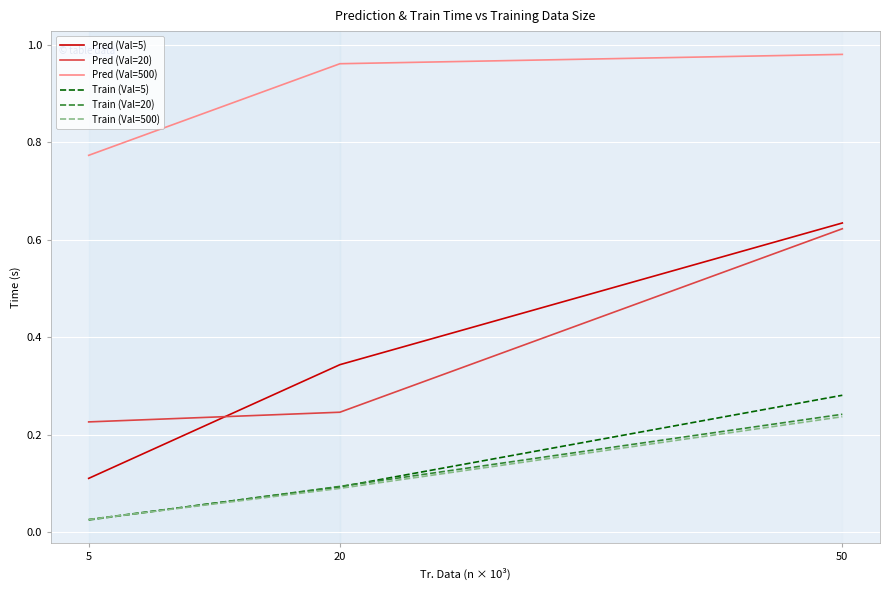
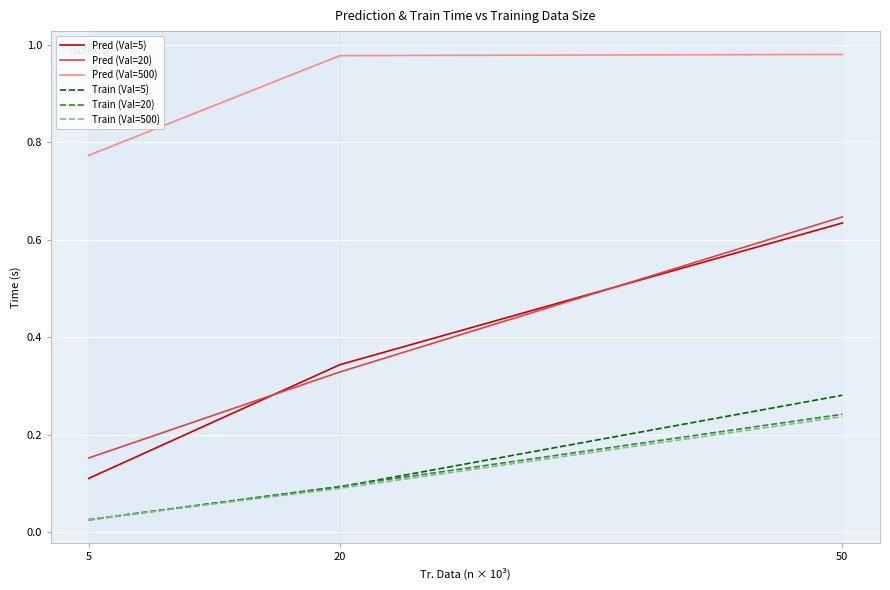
  {
    "Pred (Val=5)": {
      "5": 0.11,
      "20": 0.34,
      "50": 0.63
    },
    "Pred (Val=20)": {
-     "5": 0.23,
-     "20": 0.25,
-     "50": 0.62
+     "5": 0.15,
+     "20": 0.33,
+     "50": 0.65
    },
    "Pred (Val=500)": {
      "5": 0.77,
-     "20": 0.96,
+     "20": 0.98,
      "50": 0.98
    },
    "Train (Val=5)": {
      "50": 0.28
    }
  }
